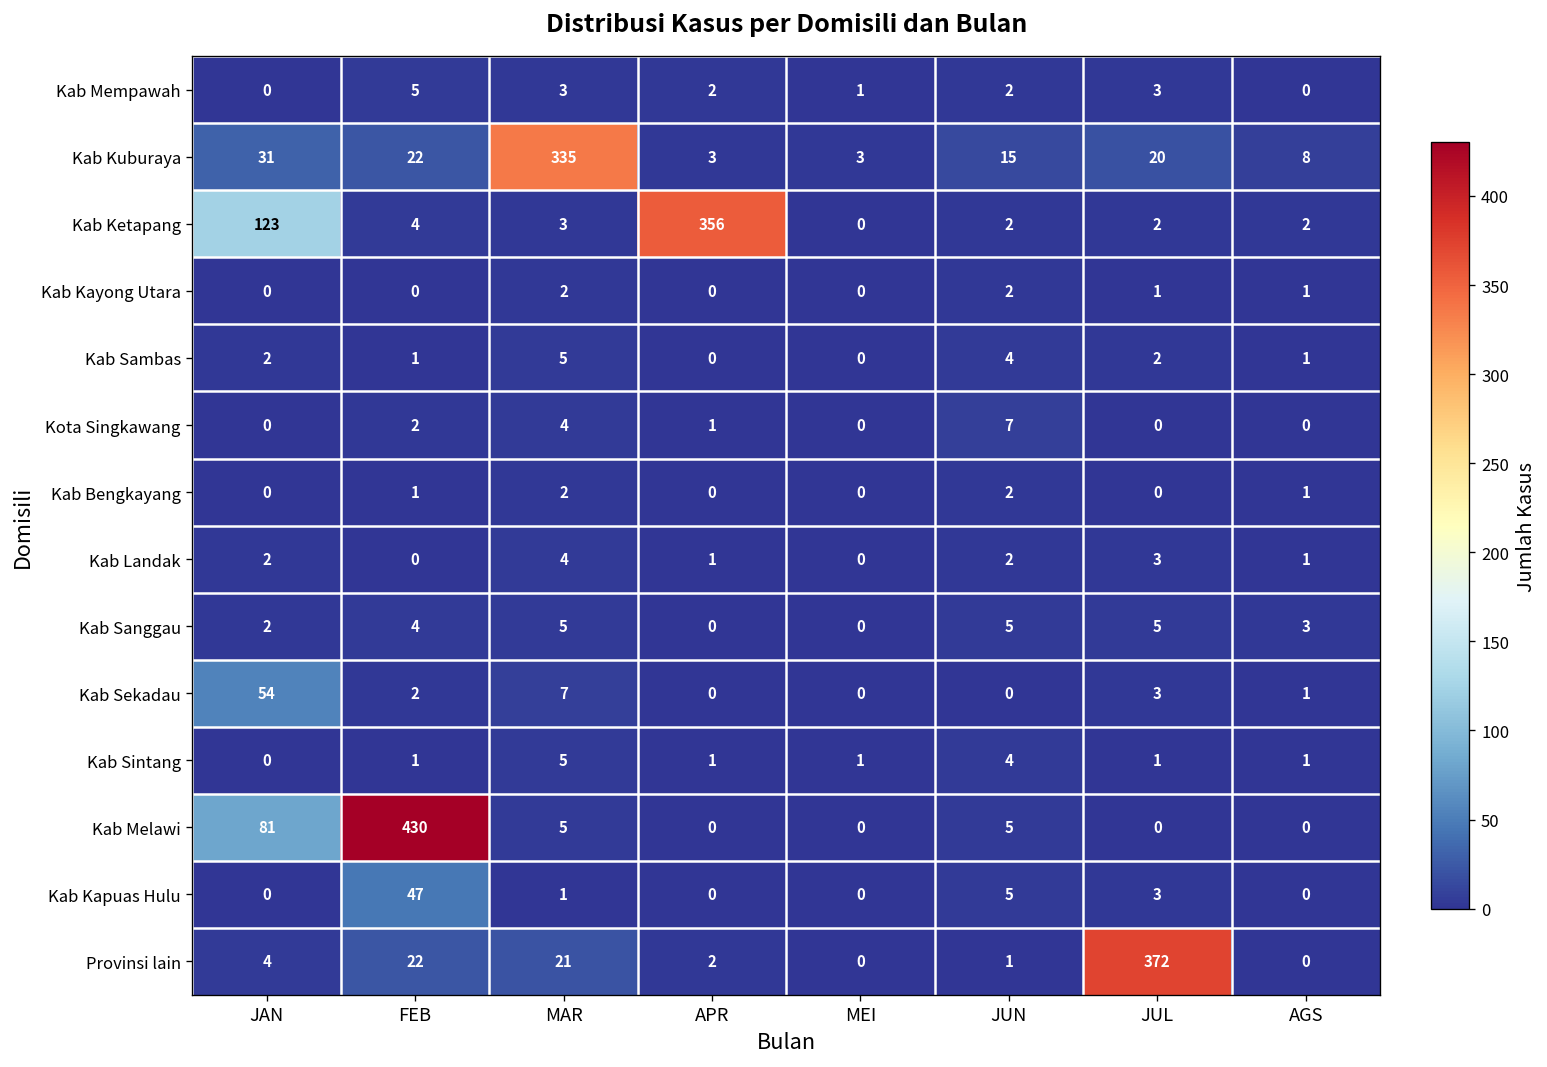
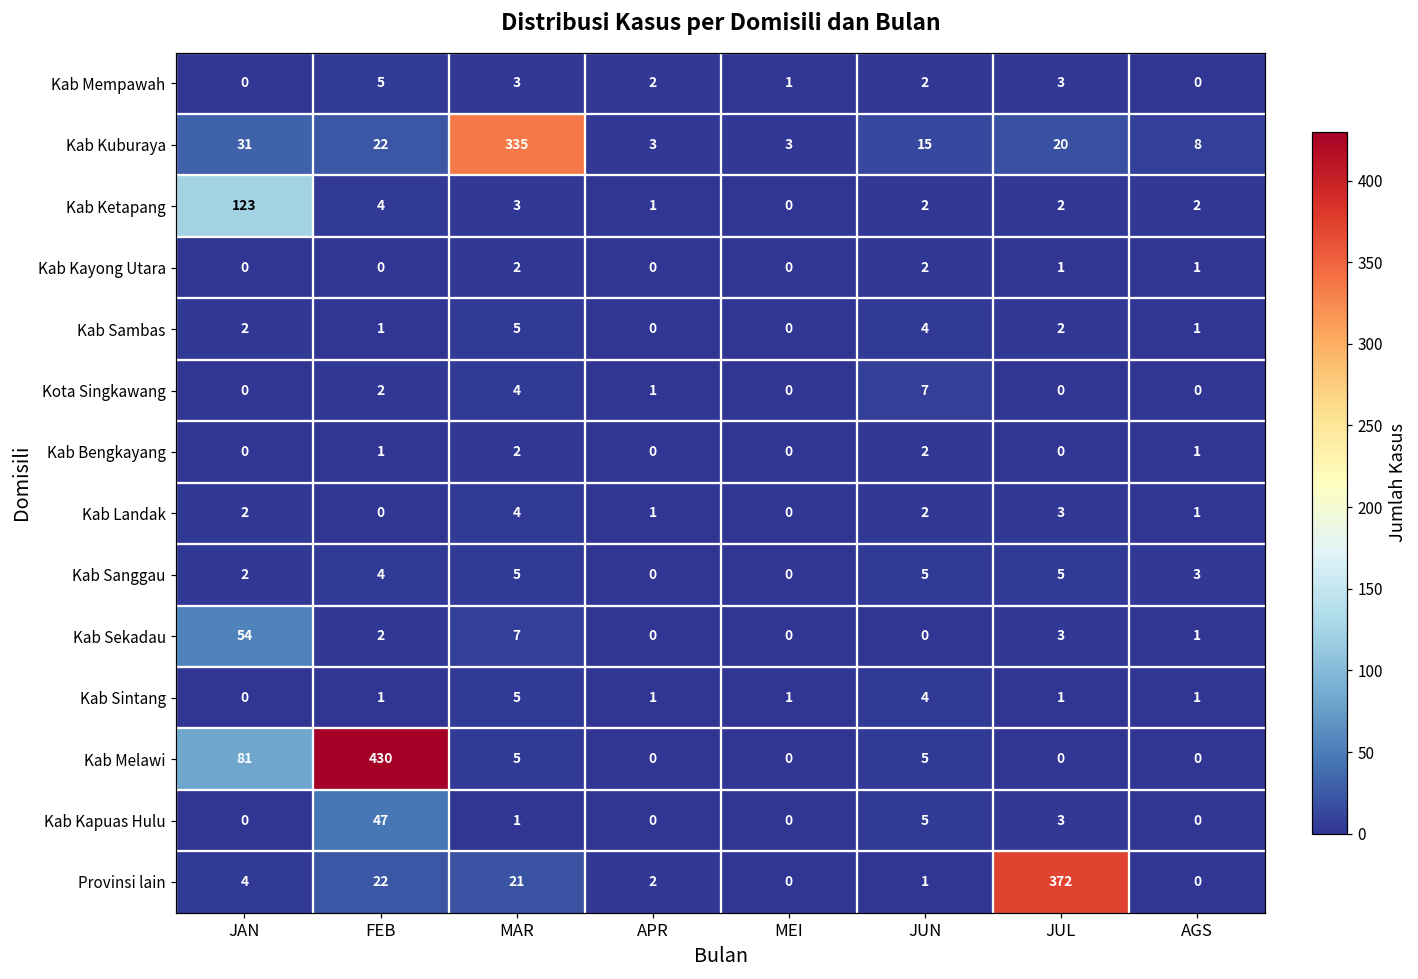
  {
    "Kab Mempawah": {
      "JAN": 0,
      "FEB": 5,
      "MAR": 3,
      "APR": 2,
      "MEI": 1,
      "JUN": 2,
      "JUL": 3,
      "AGS": 0
    },
    "Kab Kuburaya": {
      "JAN": 31,
      "FEB": 22,
      "MAR": 335,
      "APR": 3,
      "MEI": 3,
      "JUN": 15,
      "JUL": 20,
      "AGS": 8
    },
    "Kab Ketapang": {
      "JAN": 123,
      "FEB": 4,
      "MAR": 3,
-     "APR": 356,
+     "APR": 1,
      "MEI": 0,
      "JUN": 2,
      "JUL": 2,
      "AGS": 2
    },
    "Kab Kayong Utara": {
      "JAN": 0,
      "FEB": 0,
      "MAR": 2,
      "APR": 0,
      "MEI": 0,
      "JUN": 2,
      "JUL": 1,
      "AGS": 1
    },
    "Kab Sambas": {
      "JAN": 2,
      "FEB": 1,
      "MAR": 5,
      "APR": 0,
      "MEI": 0,
      "JUN": 4,
      "JUL": 2,
      "AGS": 1
    },
    "Kota Singkawang": {
      "JAN": 0,
      "FEB": 2,
      "MAR": 4,
      "APR": 1,
      "MEI": 0,
      "JUN": 7,
      "JUL": 0,
      "AGS": 0
    },
    "Kab Bengkayang": {
      "JAN": 0,
      "FEB": 1,
      "MAR": 2,
      "APR": 0,
      "MEI": 0,
      "JUN": 2,
      "JUL": 0,
      "AGS": 1
    },
    "Kab Landak": {
      "JAN": 2,
      "FEB": 0,
      "MAR": 4,
      "APR": 1,
      "MEI": 0,
      "JUN": 2,
      "JUL": 3,
      "AGS": 1
    },
    "Kab Sanggau": {
      "JAN": 2,
      "FEB": 4,
      "MAR": 5,
      "APR": 0,
      "MEI": 0,
      "JUN": 5,
      "JUL": 5,
      "AGS": 3
    },
    "Kab Sekadau": {
      "JAN": 54,
      "FEB": 2,
      "MAR": 7,
      "APR": 0,
      "MEI": 0,
      "JUN": 0,
      "JUL": 3,
      "AGS": 1
    },
    "Kab Sintang": {
      "JAN": 0,
      "FEB": 1,
      "MAR": 5,
      "APR": 1,
      "MEI": 1,
      "JUN": 4,
      "JUL": 1,
      "AGS": 1
    },
    "Kab Melawi": {
      "JAN": 81,
      "FEB": 430,
      "MAR": 5,
      "APR": 0,
      "MEI": 0,
      "JUN": 5,
      "JUL": 0,
      "AGS": 0
    },
    "Kab Kapuas Hulu": {
      "JAN": 0,
      "FEB": 47,
      "MAR": 1,
      "APR": 0,
      "MEI": 0,
      "JUN": 5,
      "JUL": 3,
      "AGS": 0
    },
    "Provinsi lain": {
      "JAN": 4,
      "FEB": 22,
      "MAR": 21,
      "APR": 2,
      "MEI": 0,
      "JUN": 1,
      "JUL": 372,
      "AGS": 0
    }
  }
